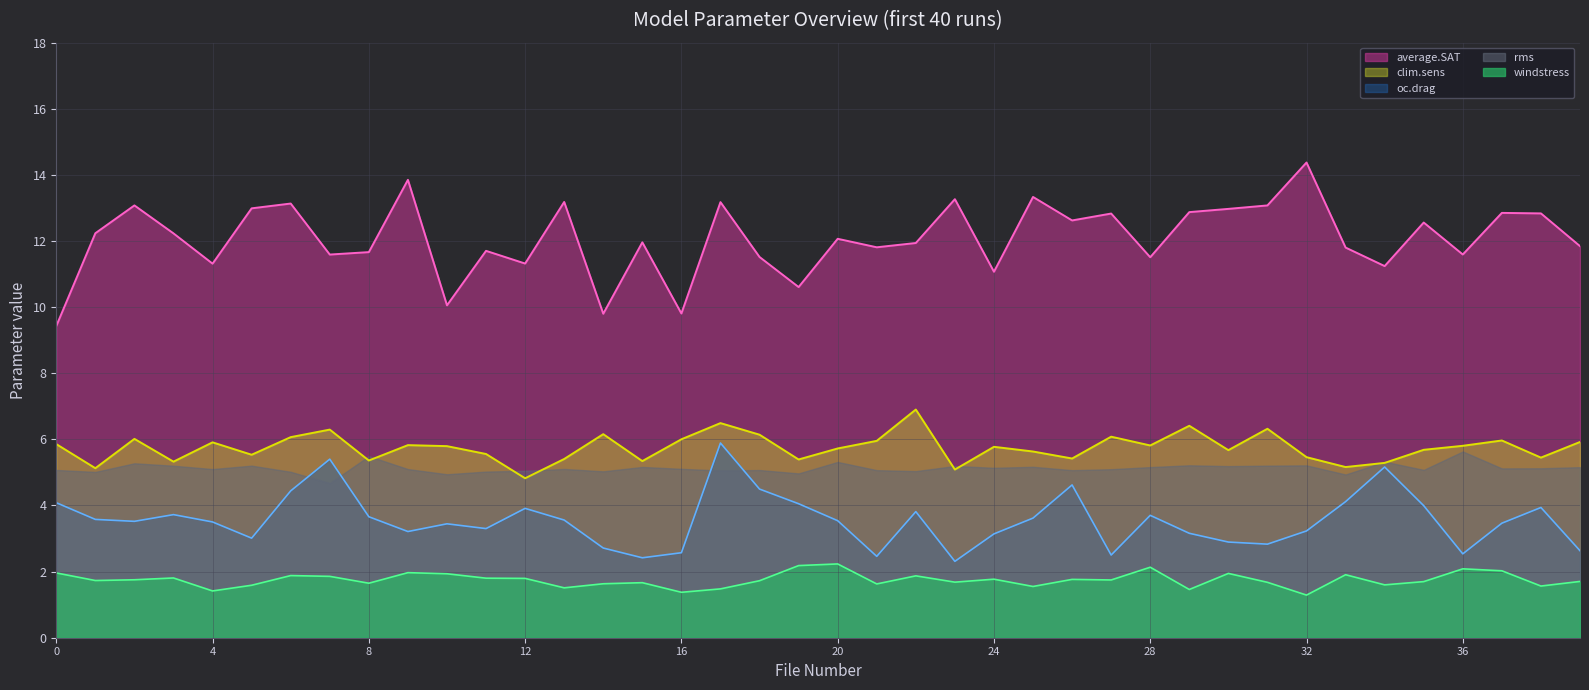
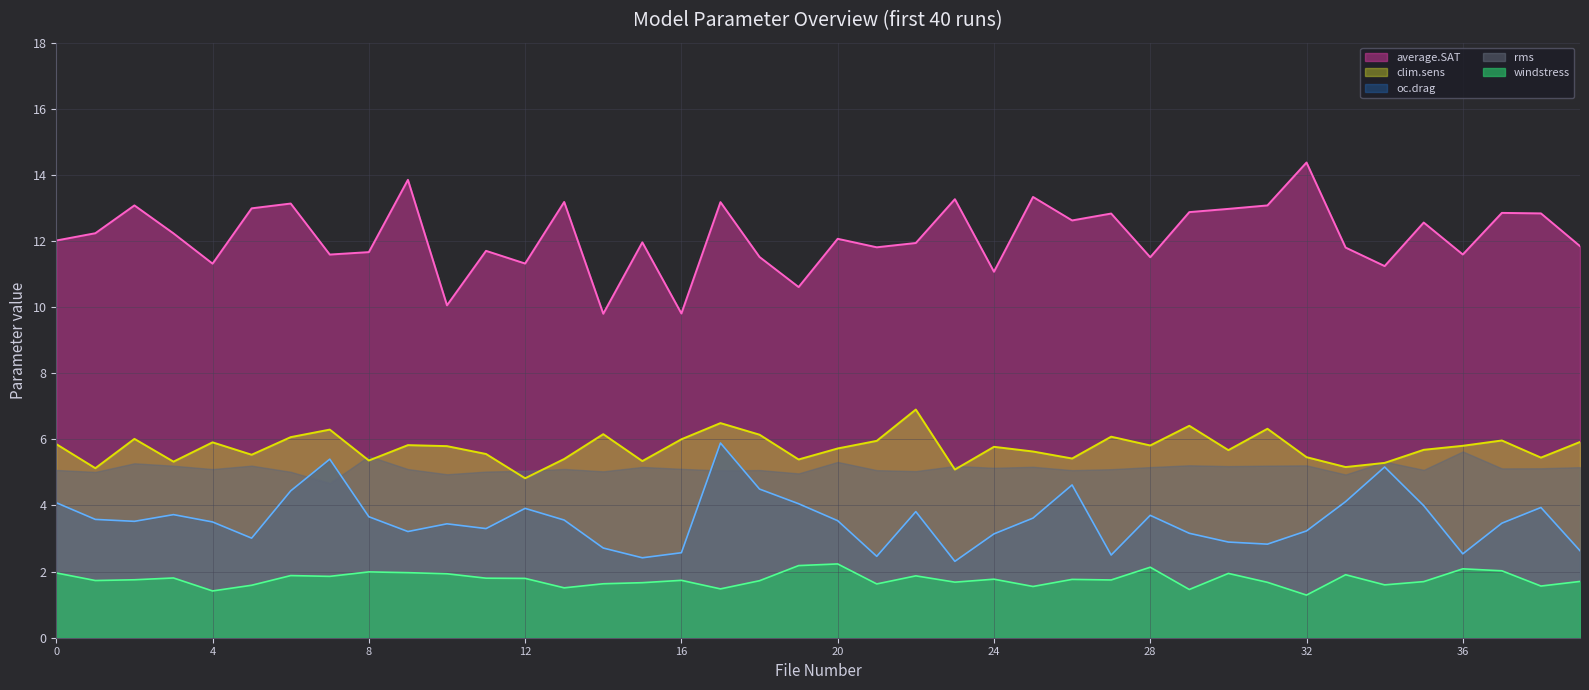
  {
    "average.SAT": {
-     "0": 9.4,
+     "0": 12.0,
      "4": 11.3,
      "8": 11.7,
      "12": 11.3,
      "16": 9.8,
      "20": 12.1,
      "24": 11.1,
      "28": 11.5,
      "32": 14.4,
      "36": 11.6
    },
    "clim.sens": {
      "0": 5.9,
      "4": 5.9,
      "8": 5.4,
      "12": 4.8,
      "16": 6.0,
      "20": 5.7,
      "24": 5.8,
      "28": 5.8,
      "32": 5.5,
      "36": 5.8
    },
    "windstress": {
      "0": 2.0,
      "4": 1.4,
-     "8": 1.6,
+     "8": 2.0,
      "12": 1.8,
-     "16": 1.4,
+     "16": 1.7,
      "20": 2.2,
      "24": 1.8,
      "28": 2.1,
      "32": 1.3,
      "36": 2.1
    }
  }
